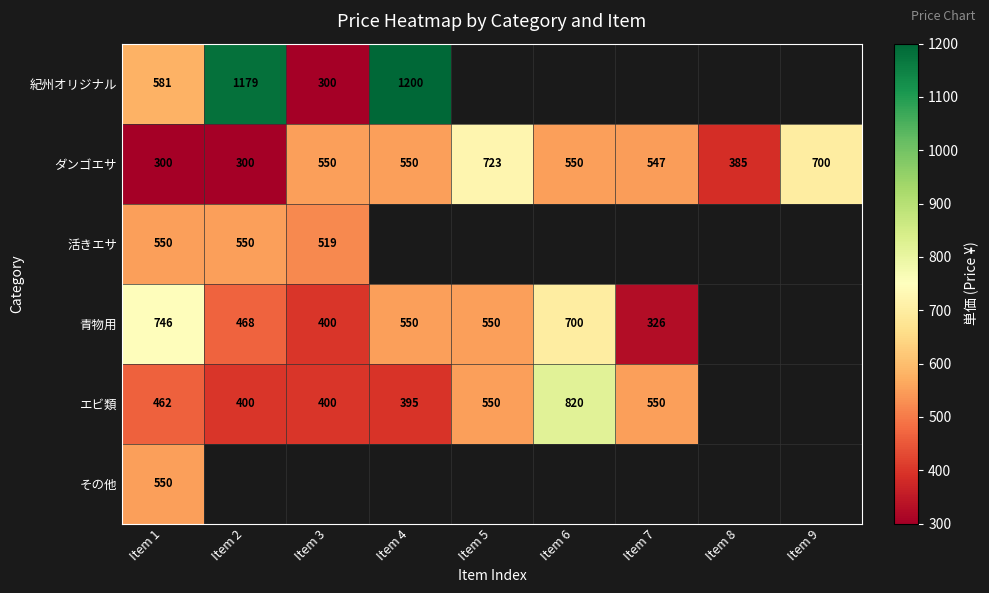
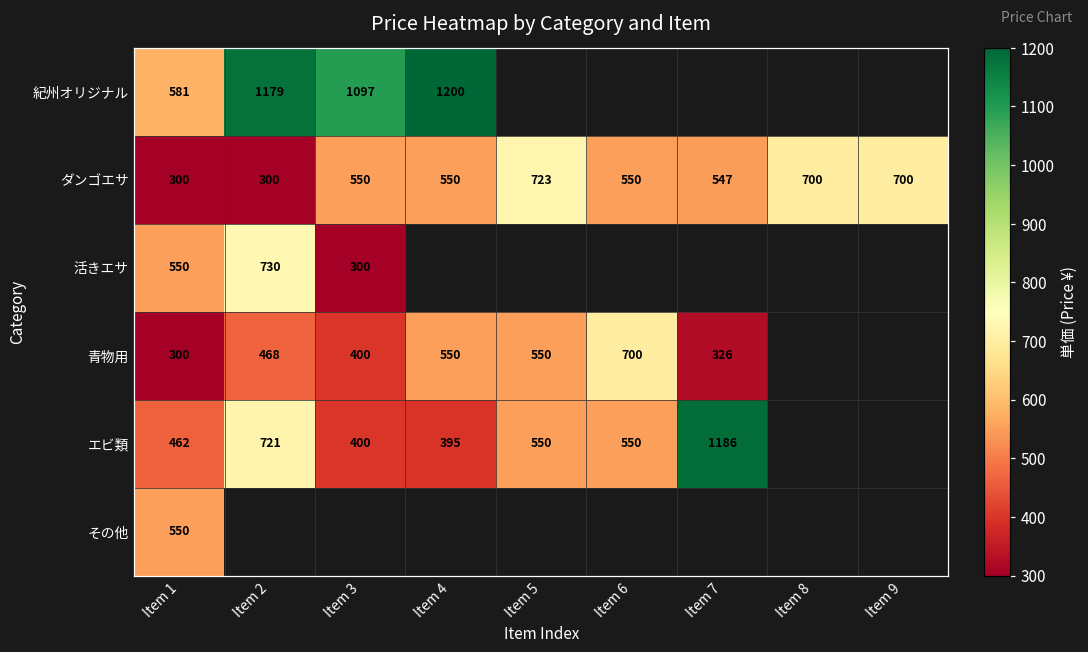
  {
    "紀州オリジナル": {
      "Item 1": 581,
      "Item 2": 1179,
-     "Item 3": 300,
+     "Item 3": 1097,
      "Item 4": 1200
    },
    "ダンゴエサ": {
      "Item 1": 300,
      "Item 2": 300,
      "Item 3": 550,
      "Item 4": 550,
      "Item 5": 723,
      "Item 6": 550,
      "Item 7": 547,
-     "Item 8": 385,
+     "Item 8": 700,
      "Item 9": 700
    },
    "活きエサ": {
      "Item 1": 550,
-     "Item 2": 550,
-     "Item 3": 519
+     "Item 2": 730,
+     "Item 3": 300
    },
    "青物用": {
-     "Item 1": 746,
+     "Item 1": 300,
      "Item 2": 468,
      "Item 3": 400,
      "Item 4": 550,
      "Item 5": 550,
      "Item 6": 700,
      "Item 7": 326
    },
    "エビ類": {
      "Item 1": 462,
-     "Item 2": 400,
+     "Item 2": 721,
      "Item 3": 400,
      "Item 4": 395,
      "Item 5": 550,
-     "Item 6": 820,
-     "Item 7": 550
+     "Item 6": 550,
+     "Item 7": 1186
    },
    "その他": {
      "Item 1": 550
    }
  }
